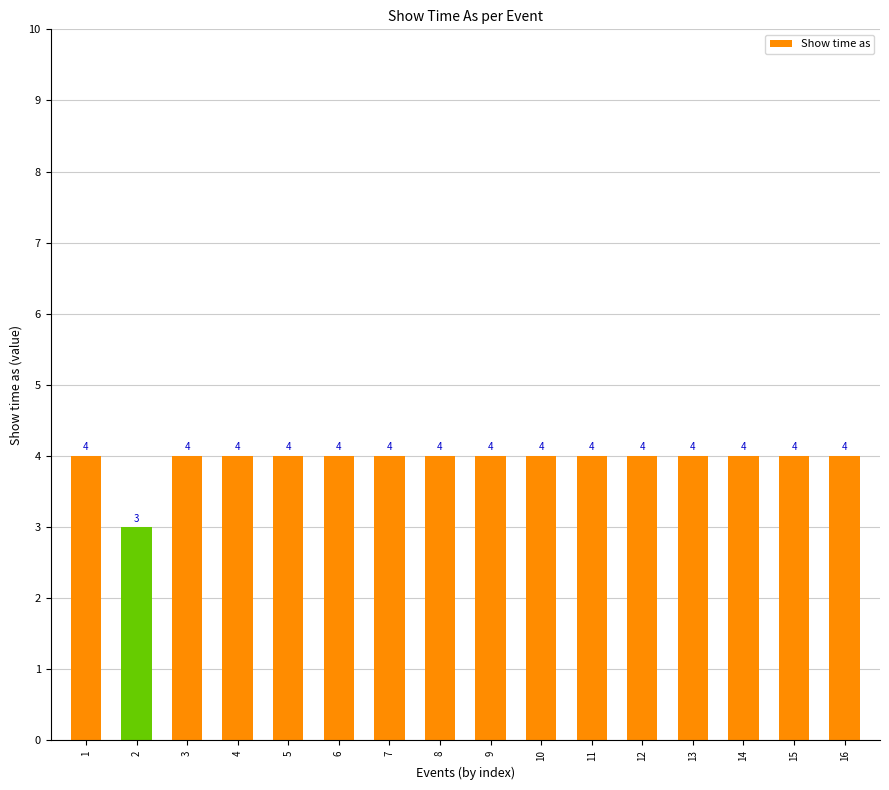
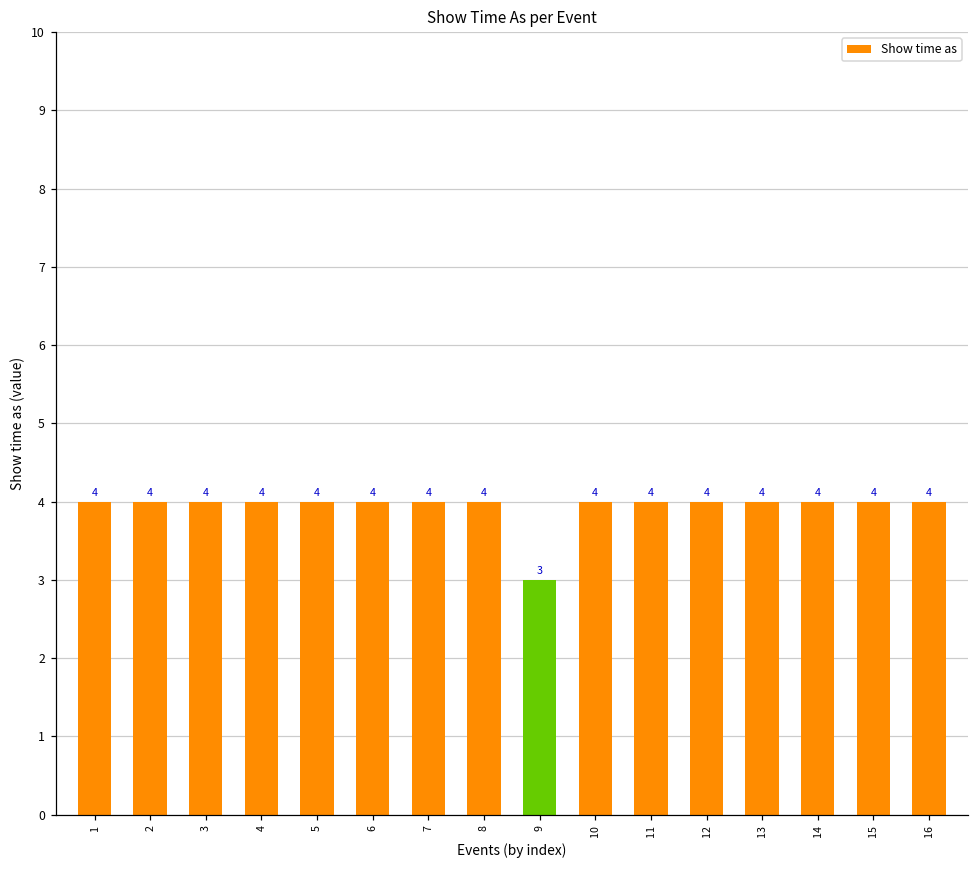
  {
    "1": 4,
-   "2": 3,
+   "2": 4,
    "3": 4,
    "4": 4,
    "5": 4,
    "6": 4,
    "7": 4,
    "8": 4,
-   "9": 4,
+   "9": 3,
    "10": 4,
    "11": 4,
    "12": 4,
    "13": 4,
    "14": 4,
    "15": 4,
    "16": 4
  }
